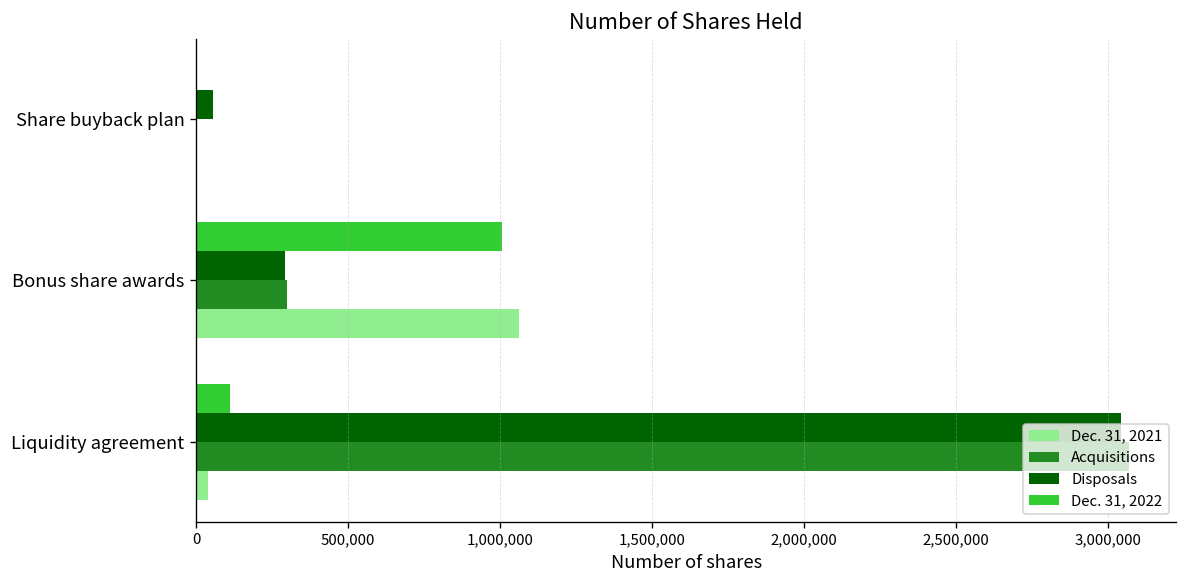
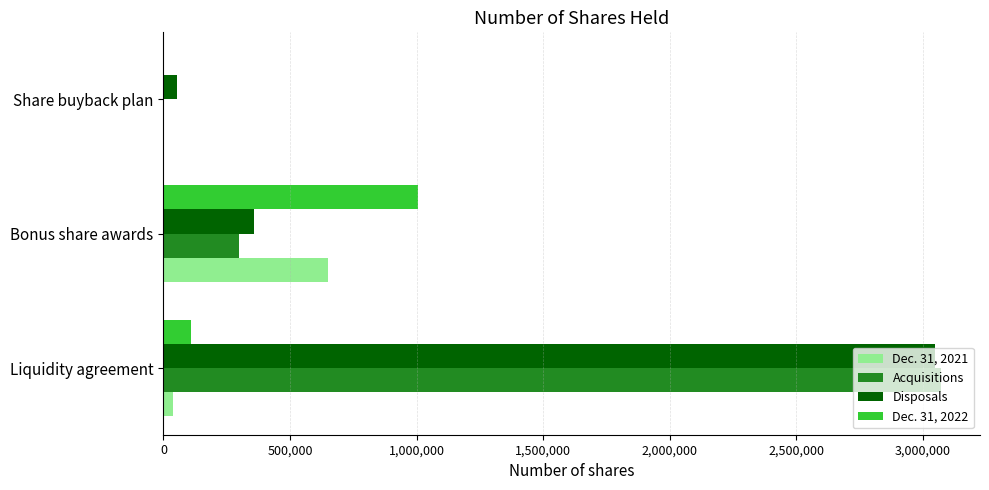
  {
    "Dec. 31, 2021": {
      "Share buyback plan": "0",
-     "Bonus share awards": "1,060,000",
+     "Bonus share awards": "650,000",
      "Liquidity agreement": "40,000"
    },
    "Acquisitions": {
      "Share buyback plan": "0",
      "Bonus share awards": "300,000"
    },
    "Disposals": {
      "Share buyback plan": "50,000",
-     "Bonus share awards": "290,000"
+     "Bonus share awards": "360,000"
    },
    "Dec. 31, 2022": {
      "Share buyback plan": "0",
      "Bonus share awards": "1,010,000",
      "Liquidity agreement": "110,000"
    }
  }
